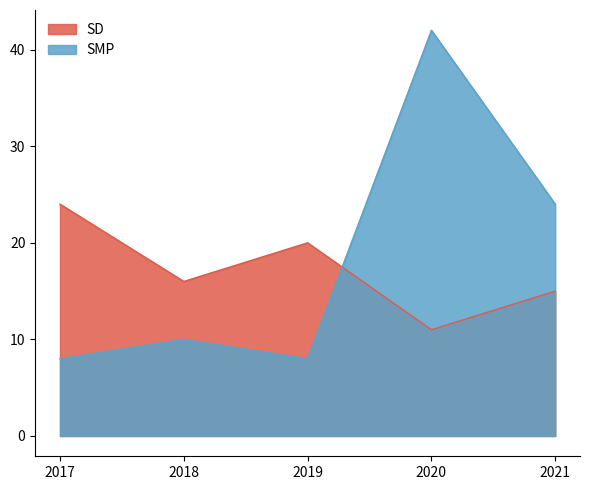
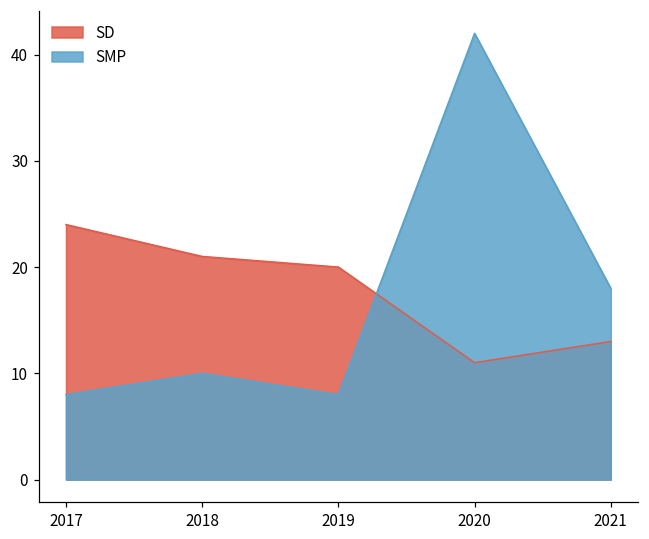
  {
    "SD": {
      "2017": 24,
-     "2018": 16,
+     "2018": 21,
      "2019": 20,
      "2020": 11,
-     "2021": 15
+     "2021": 13
    },
    "SMP": {
      "2017": 8,
      "2018": 10,
      "2019": 8,
      "2020": 42,
-     "2021": 24
+     "2021": 18
    }
  }
